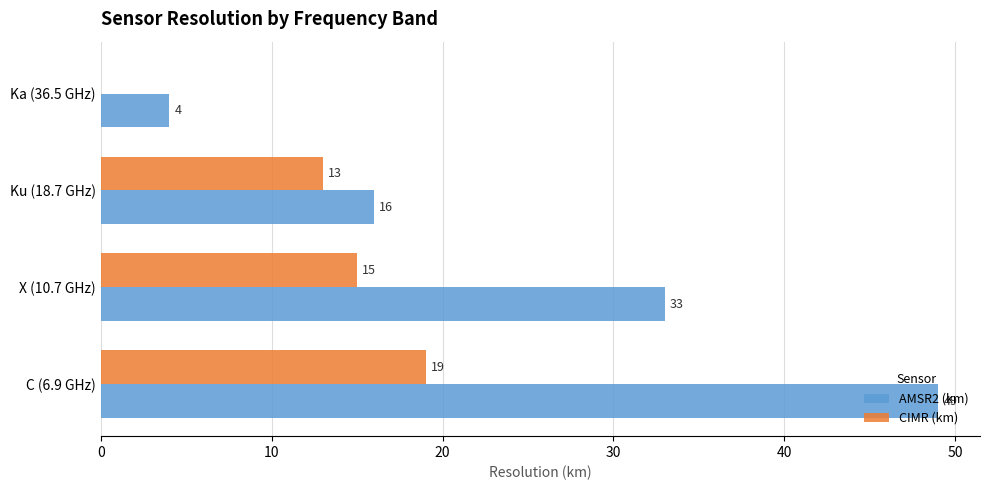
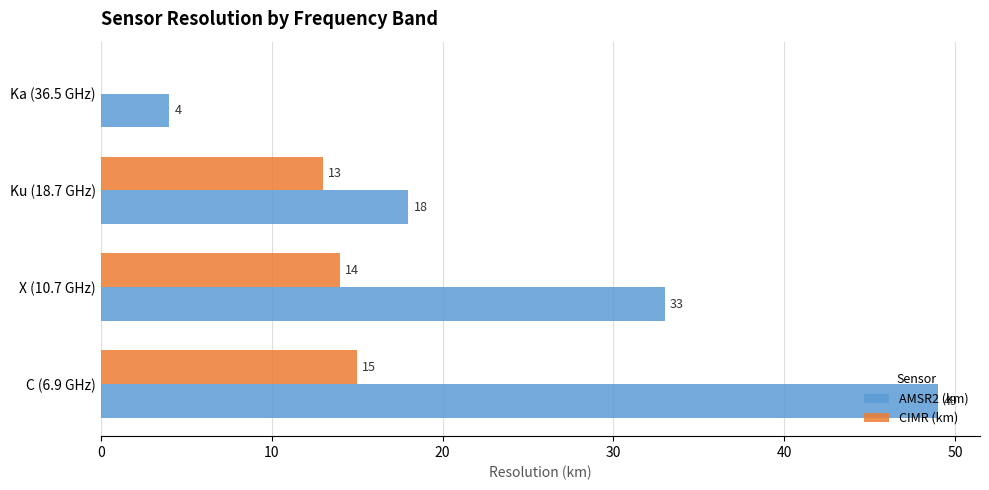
  {
    "AMSR2 (km)": {
      "Ka (36.5 GHz)": 4,
-     "Ku (18.7 GHz)": 16,
+     "Ku (18.7 GHz)": 18,
      "X (10.7 GHz)": 33,
      "C (6.9 GHz)": 49
    },
    "CIMR (km)": {
      "Ku (18.7 GHz)": 13,
-     "X (10.7 GHz)": 15,
-     "C (6.9 GHz)": 19
+     "X (10.7 GHz)": 14,
+     "C (6.9 GHz)": 15
    }
  }
